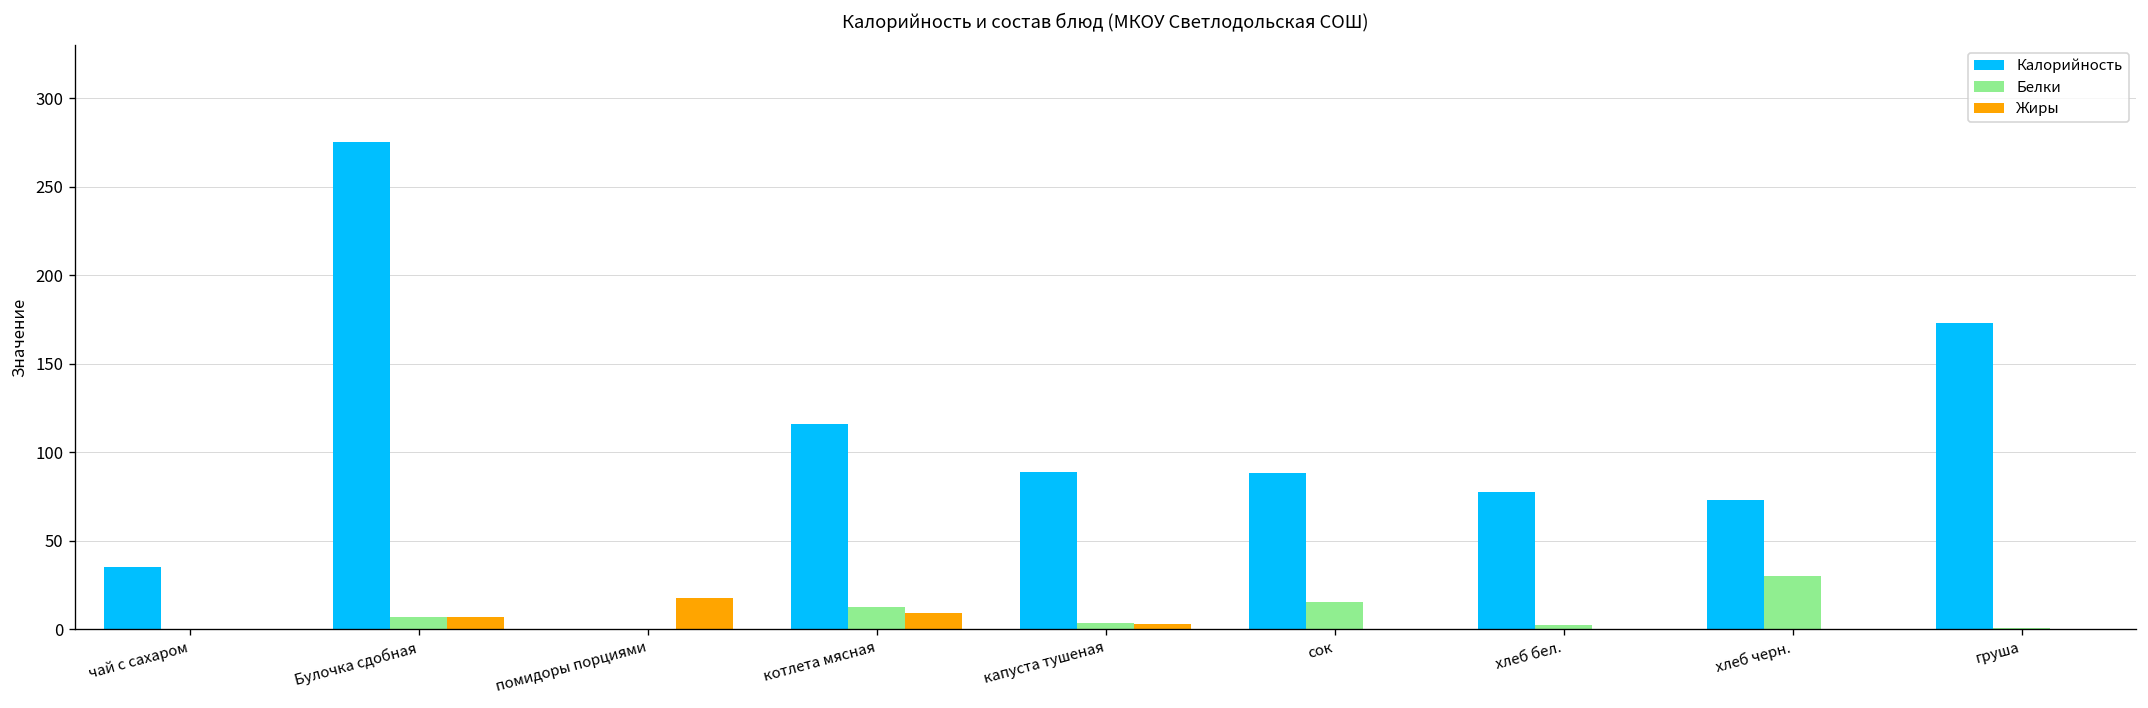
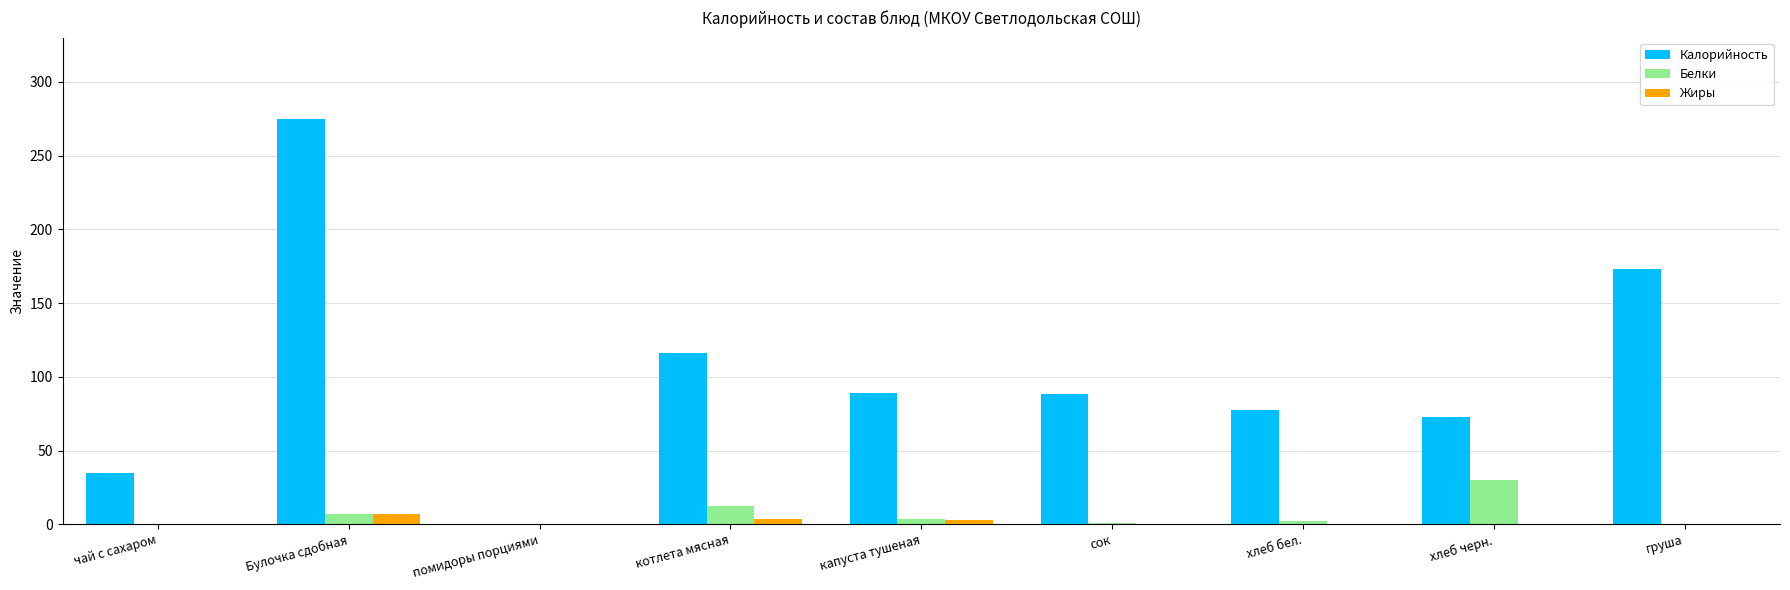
  {
    "Калорийность": {
      "чай с сахаром": 35,
      "Булочка сдобная": 275,
      "помидоры порциями": 0,
      "котлета мясная": 116,
      "капуста тушеная": 89,
      "сок": 88,
      "хлеб бел.": 77,
      "хлеб черн.": 73,
      "груша": 173
    },
    "Белки": {
      "чай с сахаром": 0,
      "Булочка сдобная": 7,
      "котлета мясная": 12,
      "капуста тушеная": 4,
-     "сок": 15,
+     "сок": 1,
      "хлеб бел.": 2,
      "хлеб черн.": 30
    },
    "Жиры": {
      "чай с сахаром": 0,
      "Булочка сдобная": 7,
-     "помидоры порциями": 17,
-     "котлета мясная": 9,
+     "помидоры порциями": 0,
+     "котлета мясная": 3,
      "капуста тушеная": 3,
      "сок": 0
    }
  }
